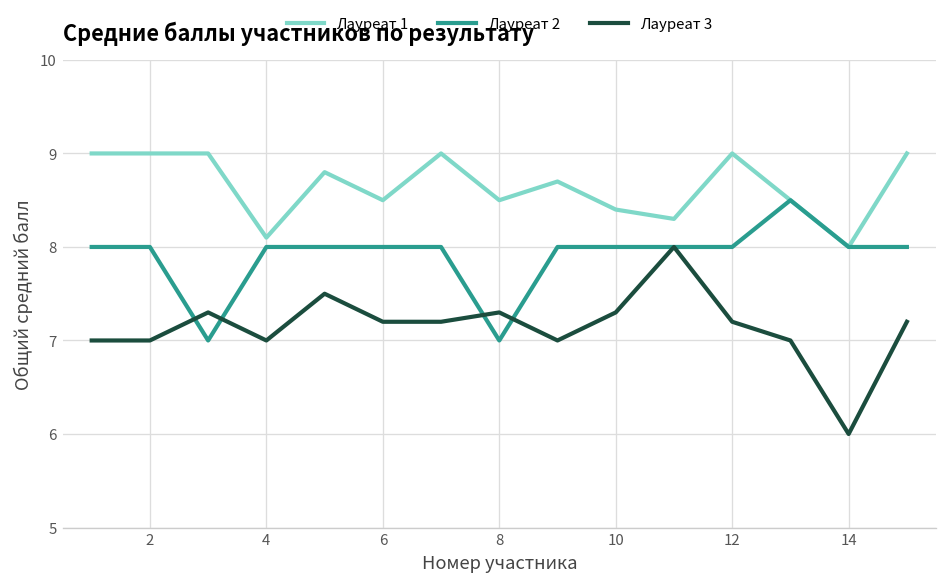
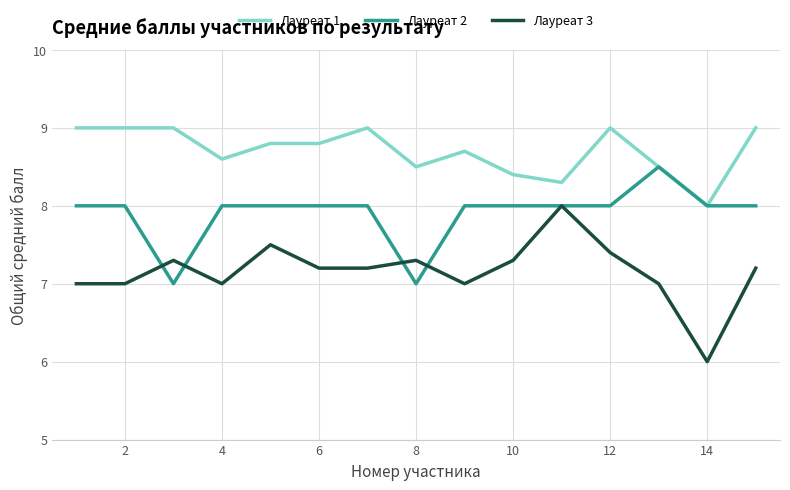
  {
    "Лауреат 1": {
      "2": 9.0,
-     "4": 8.1,
-     "6": 8.5,
+     "4": 8.6,
+     "6": 8.8,
      "8": 8.5,
      "10": 8.4,
      "12": 9.0
    },
    "Лауреат 2": {
      "2": 8.0,
      "4": 8.0,
      "6": 8.0,
      "8": 7.0,
      "10": 8.0,
      "12": 8.0
    },
    "Лауреат 3": {
      "2": 7.0,
      "4": 7.0,
      "6": 7.2,
      "8": 7.3,
      "10": 7.3,
-     "12": 7.2,
+     "12": 7.4,
      "14": 6.0
    }
  }
